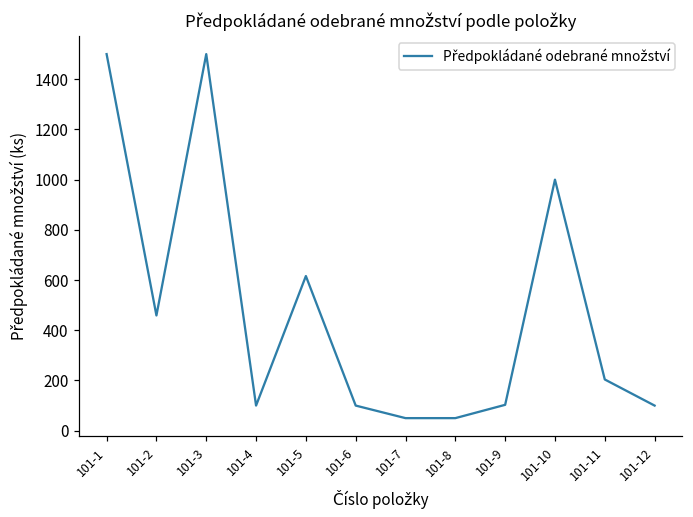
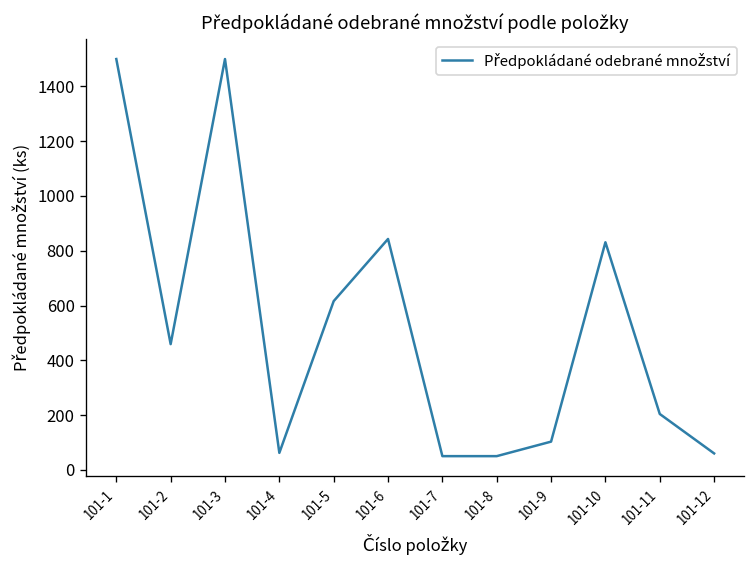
  {
    "101-1": 1500,
    "101-2": 460,
    "101-3": 1500,
-   "101-4": 100,
+   "101-4": 60,
    "101-5": 620,
-   "101-6": 100,
+   "101-6": 840,
    "101-7": 50,
    "101-8": 50,
    "101-9": 100,
-   "101-10": 1000,
+   "101-10": 830,
    "101-11": 200,
-   "101-12": 100
+   "101-12": 60
  }
